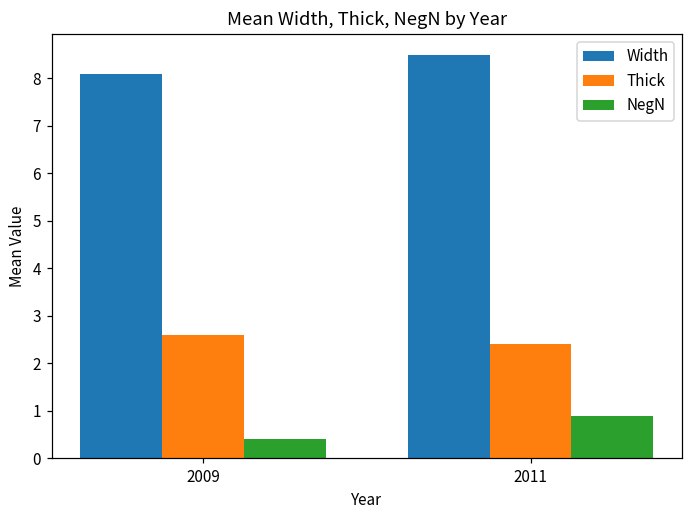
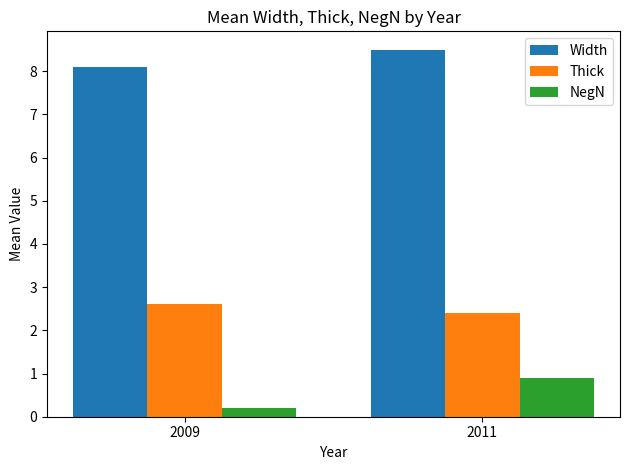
  {
    "Width": {
      "2009": 8.1,
      "2011": 8.5
    },
    "Thick": {
      "2009": 2.6,
      "2011": 2.4
    },
    "NegN": {
-     "2009": 0.4,
+     "2009": 0.2,
      "2011": 0.9
    }
  }
